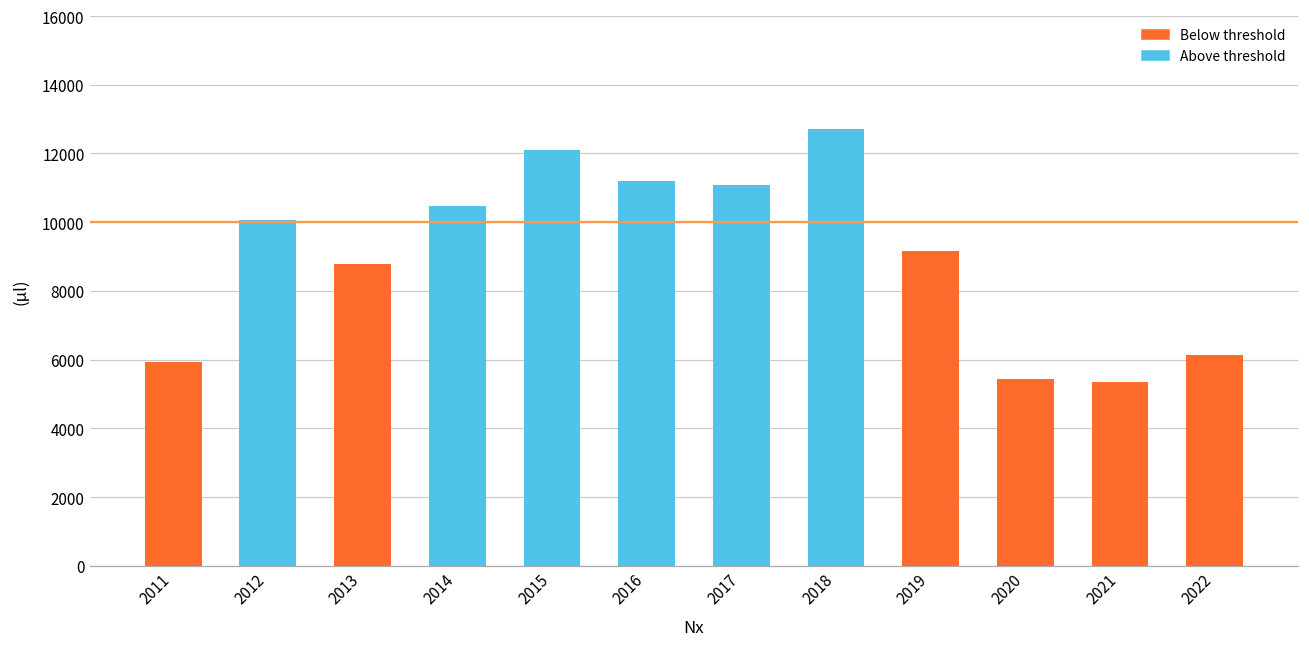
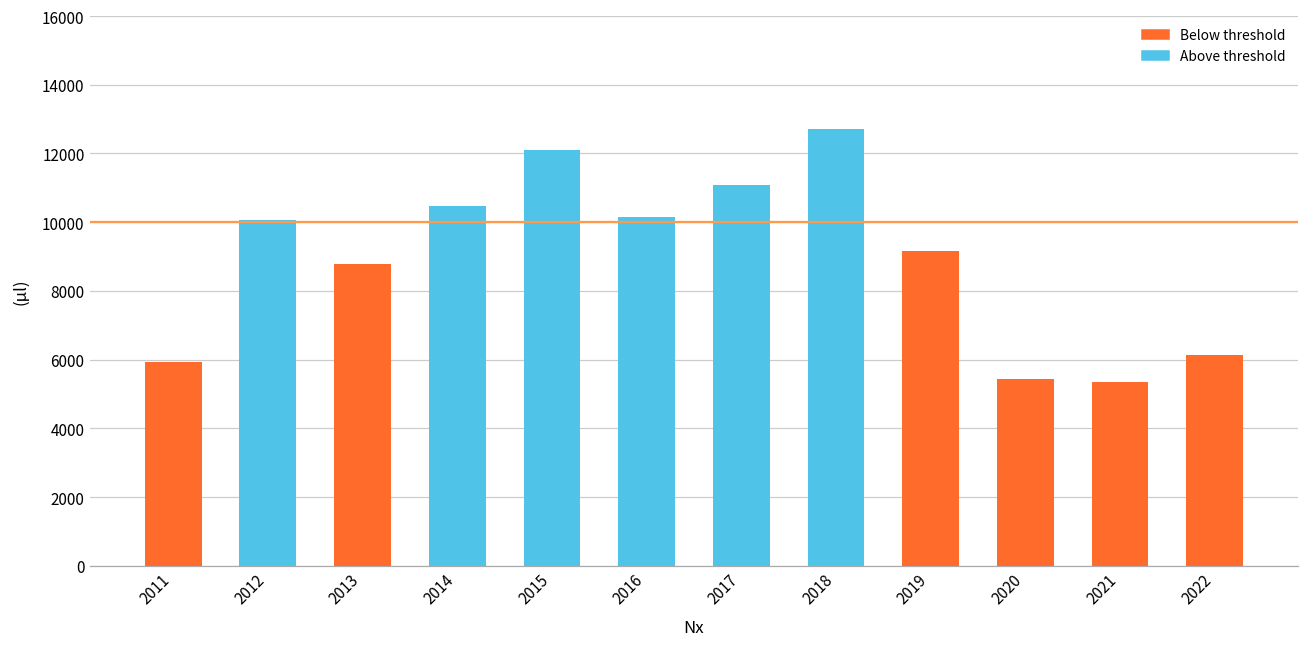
  {
    "2011": 5900,
    "2012": 10100,
    "2013": 8800,
    "2014": 10500,
    "2015": 12100,
-   "2016": 11200,
+   "2016": 10100,
    "2017": 11100,
    "2018": 12700,
    "2019": 9200,
    "2020": 5400,
    "2021": 5400,
    "2022": 6100
  }
